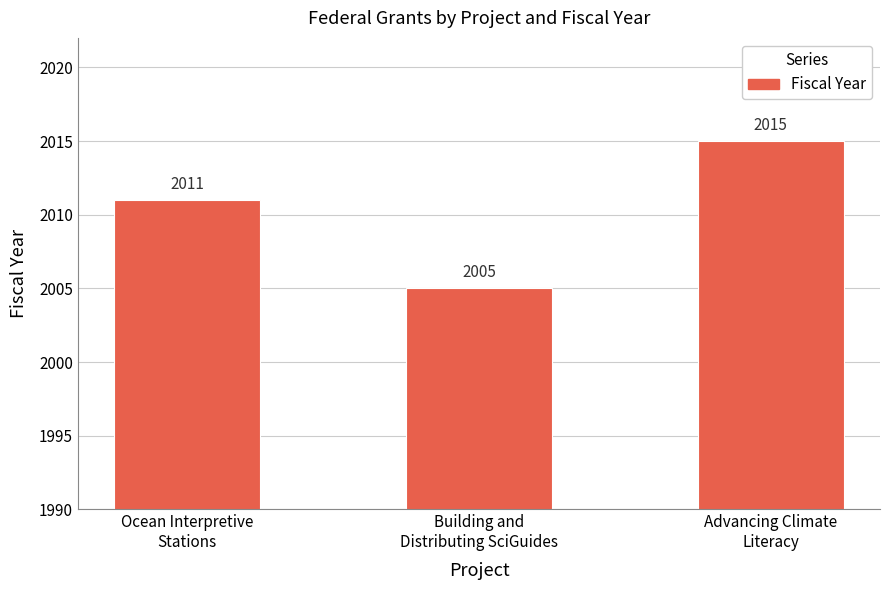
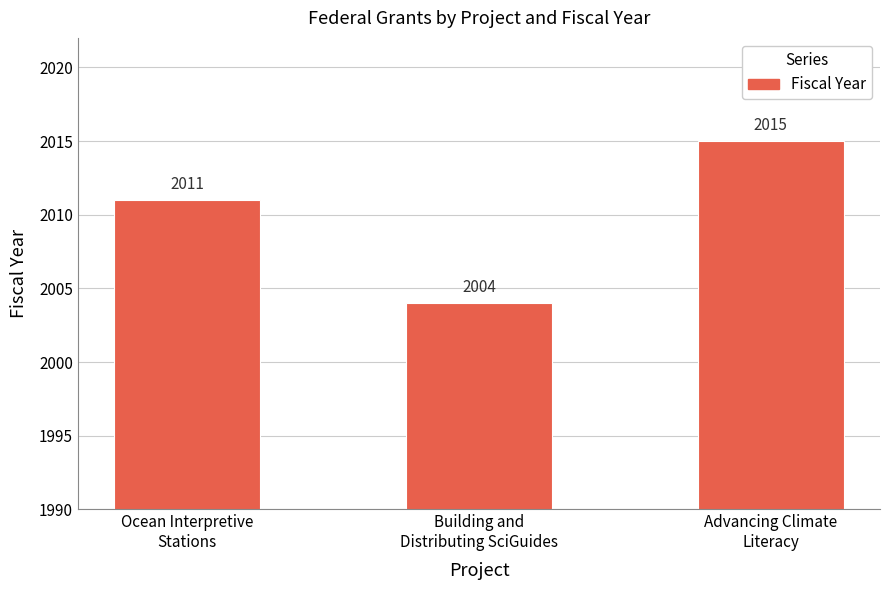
  {
    "Ocean Interpretive Stations": 2011,
-   "Building and Distributing SciGuides": 2005,
+   "Building and Distributing SciGuides": 2004,
    "Advancing Climate Literacy": 2015
  }
